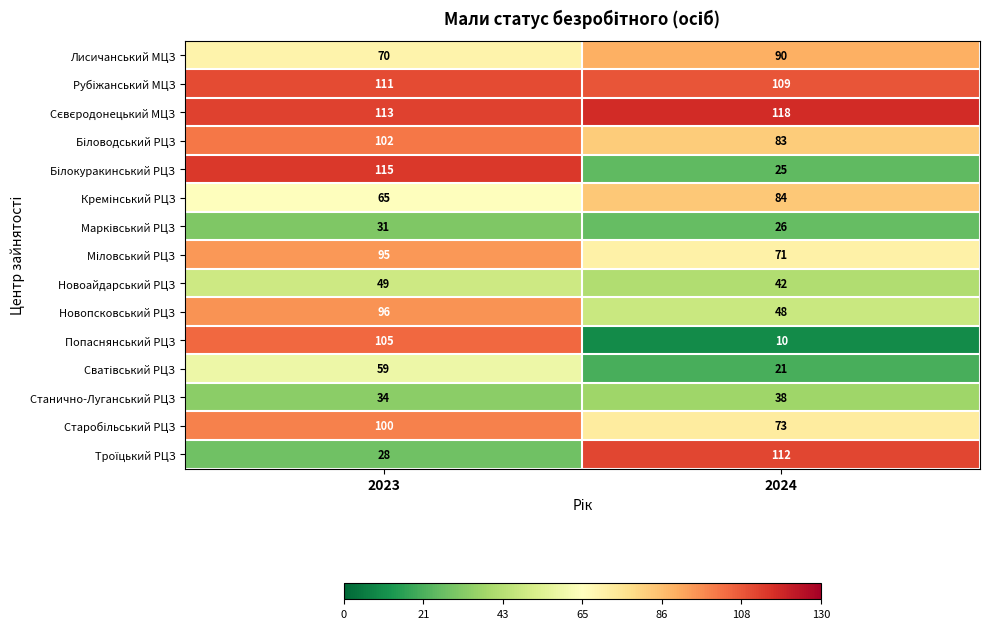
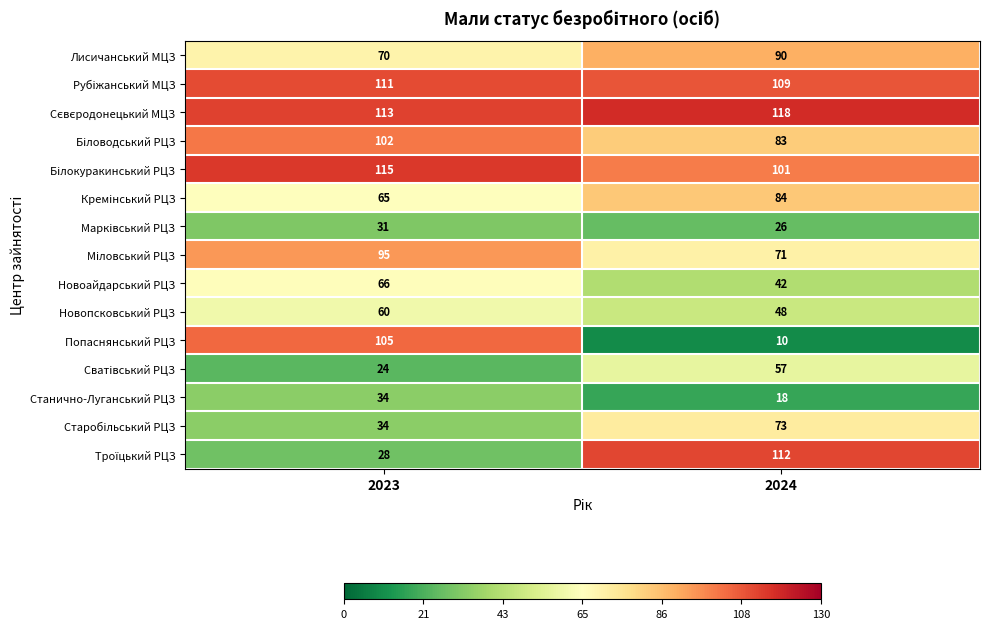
  {
    "Лисичанський МЦЗ": {
      "2023": 70,
      "2024": 90
    },
    "Рубіжанський МЦЗ": {
      "2023": 111,
      "2024": 109
    },
    "Сєвєродонецький МЦЗ": {
      "2023": 113,
      "2024": 118
    },
    "Біловодський РЦЗ": {
      "2023": 102,
      "2024": 83
    },
    "Білокуракинський РЦЗ": {
      "2023": 115,
-     "2024": 25
+     "2024": 101
    },
    "Кремінський РЦЗ": {
      "2023": 65,
      "2024": 84
    },
    "Марківський РЦЗ": {
      "2023": 31,
      "2024": 26
    },
    "Міловський РЦЗ": {
      "2023": 95,
      "2024": 71
    },
    "Новоайдарський РЦЗ": {
-     "2023": 49,
+     "2023": 66,
      "2024": 42
    },
    "Новопсковський РЦЗ": {
-     "2023": 96,
+     "2023": 60,
      "2024": 48
    },
    "Попаснянський РЦЗ": {
      "2023": 105,
      "2024": 10
    },
    "Сватівський РЦЗ": {
-     "2023": 59,
-     "2024": 21
+     "2023": 24,
+     "2024": 57
    },
    "Станично-Луганський РЦЗ": {
      "2023": 34,
-     "2024": 38
+     "2024": 18
    },
    "Старобільський РЦЗ": {
-     "2023": 100,
+     "2023": 34,
      "2024": 73
    },
    "Троїцький РЦЗ": {
      "2023": 28,
      "2024": 112
    }
  }
